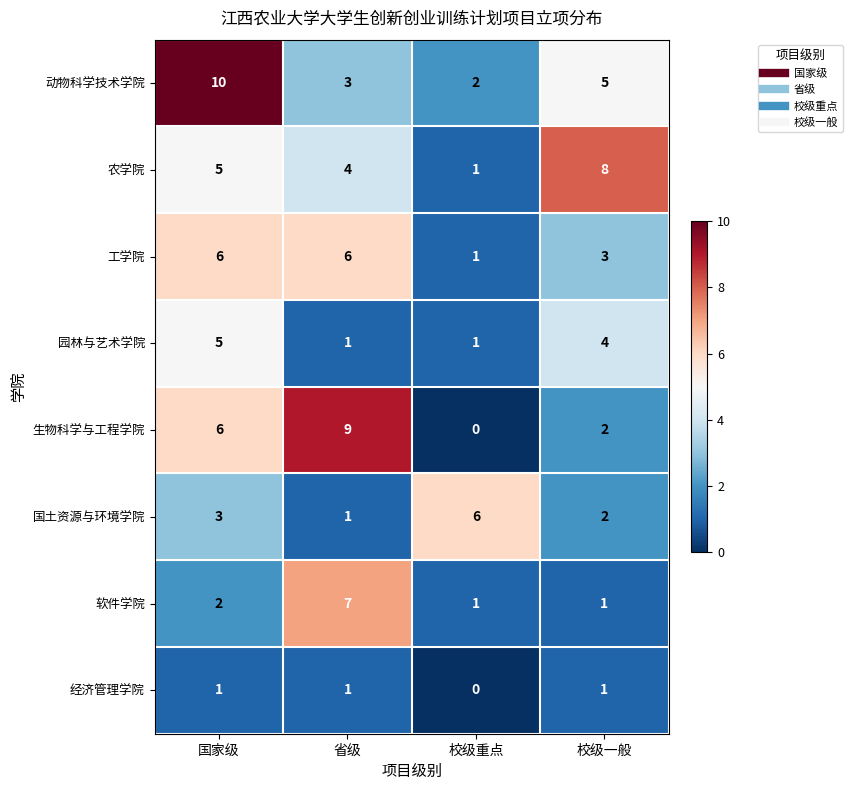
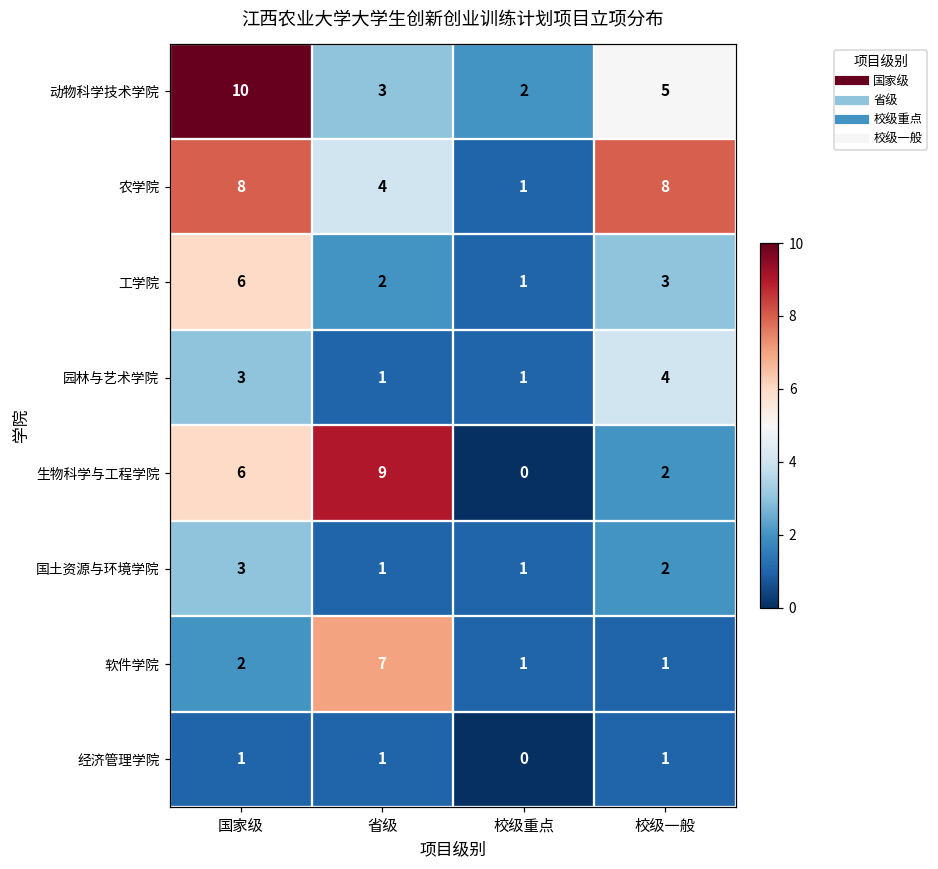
  {
    "动物科学技术学院": {
      "国家级": 10,
      "省级": 3,
      "校级重点": 2,
      "校级一般": 5
    },
    "农学院": {
-     "国家级": 5,
+     "国家级": 8,
      "省级": 4,
      "校级重点": 1,
      "校级一般": 8
    },
    "工学院": {
      "国家级": 6,
-     "省级": 6,
+     "省级": 2,
      "校级重点": 1,
      "校级一般": 3
    },
    "园林与艺术学院": {
-     "国家级": 5,
+     "国家级": 3,
      "省级": 1,
      "校级重点": 1,
      "校级一般": 4
    },
    "生物科学与工程学院": {
      "国家级": 6,
      "省级": 9,
      "校级重点": 0,
      "校级一般": 2
    },
    "国土资源与环境学院": {
      "国家级": 3,
      "省级": 1,
-     "校级重点": 6,
+     "校级重点": 1,
      "校级一般": 2
    },
    "软件学院": {
      "国家级": 2,
      "省级": 7,
      "校级重点": 1,
      "校级一般": 1
    },
    "经济管理学院": {
      "国家级": 1,
      "省级": 1,
      "校级重点": 0,
      "校级一般": 1
    }
  }
